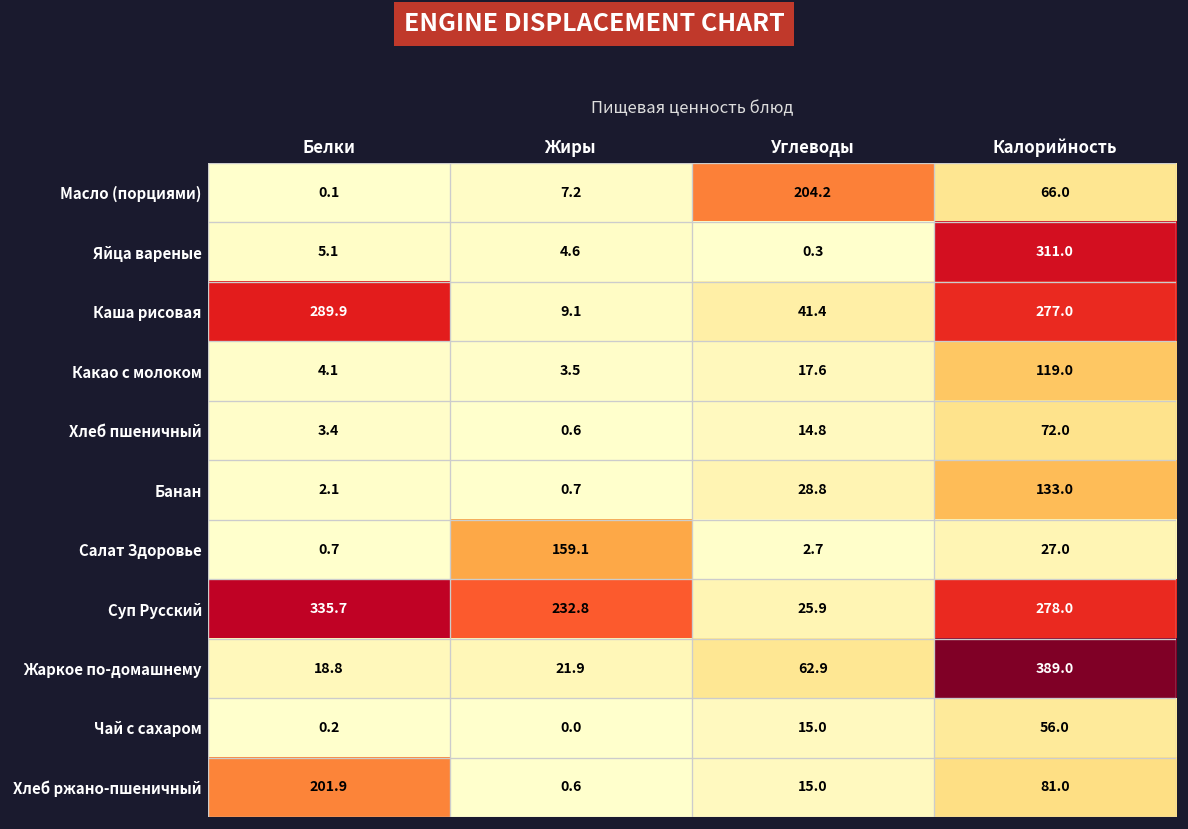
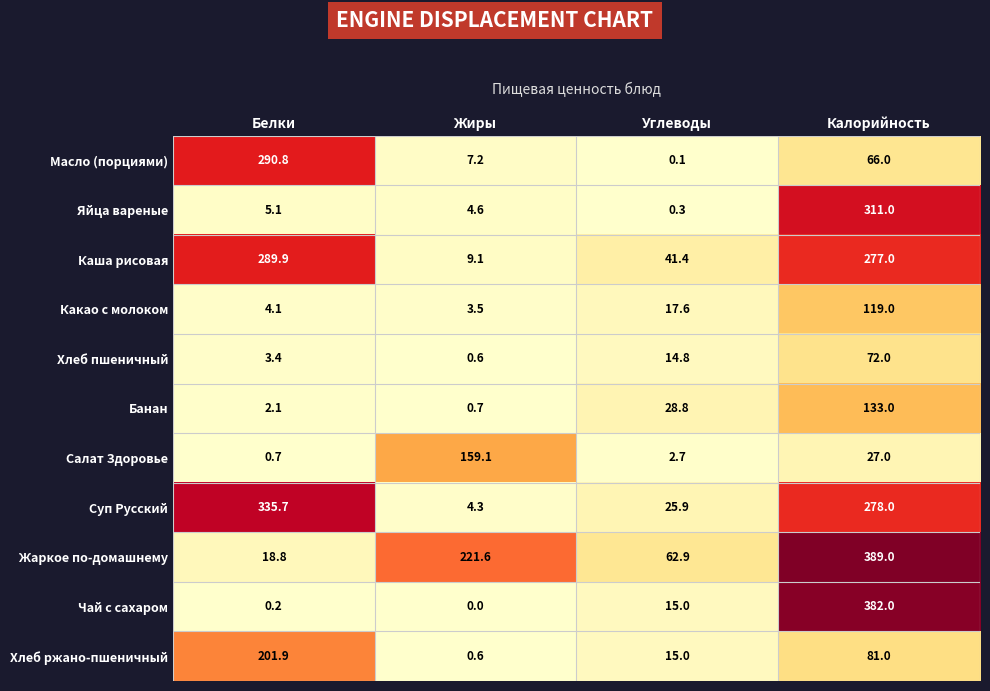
  {
    "Масло (порциями)": {
-     "Белки": 0.1,
+     "Белки": 290.8,
      "Жиры": 7.2,
-     "Углеводы": 204.2,
+     "Углеводы": 0.1,
      "Калорийность": 66.0
    },
    "Яйца вареные": {
      "Белки": 5.1,
      "Жиры": 4.6,
      "Углеводы": 0.3,
      "Калорийность": 311.0
    },
    "Каша рисовая": {
      "Белки": 289.9,
      "Жиры": 9.1,
      "Углеводы": 41.4,
      "Калорийность": 277.0
    },
    "Какао с молоком": {
      "Белки": 4.1,
      "Жиры": 3.5,
      "Углеводы": 17.6,
      "Калорийность": 119.0
    },
    "Хлеб пшеничный": {
      "Белки": 3.4,
      "Жиры": 0.6,
      "Углеводы": 14.8,
      "Калорийность": 72.0
    },
    "Банан": {
      "Белки": 2.1,
      "Жиры": 0.7,
      "Углеводы": 28.8,
      "Калорийность": 133.0
    },
    "Салат Здоровье": {
      "Белки": 0.7,
      "Жиры": 159.1,
      "Углеводы": 2.7,
      "Калорийность": 27.0
    },
    "Суп Русский": {
      "Белки": 335.7,
-     "Жиры": 232.8,
+     "Жиры": 4.3,
      "Углеводы": 25.9,
      "Калорийность": 278.0
    },
    "Жаркое по-домашнему": {
      "Белки": 18.8,
-     "Жиры": 21.9,
+     "Жиры": 221.6,
      "Углеводы": 62.9,
      "Калорийность": 389.0
    },
    "Чай с сахаром": {
      "Белки": 0.2,
      "Жиры": 0.0,
      "Углеводы": 15.0,
-     "Калорийность": 56.0
+     "Калорийность": 382.0
    },
    "Хлеб ржано-пшеничный": {
      "Белки": 201.9,
      "Жиры": 0.6,
      "Углеводы": 15.0,
      "Калорийность": 81.0
    }
  }
